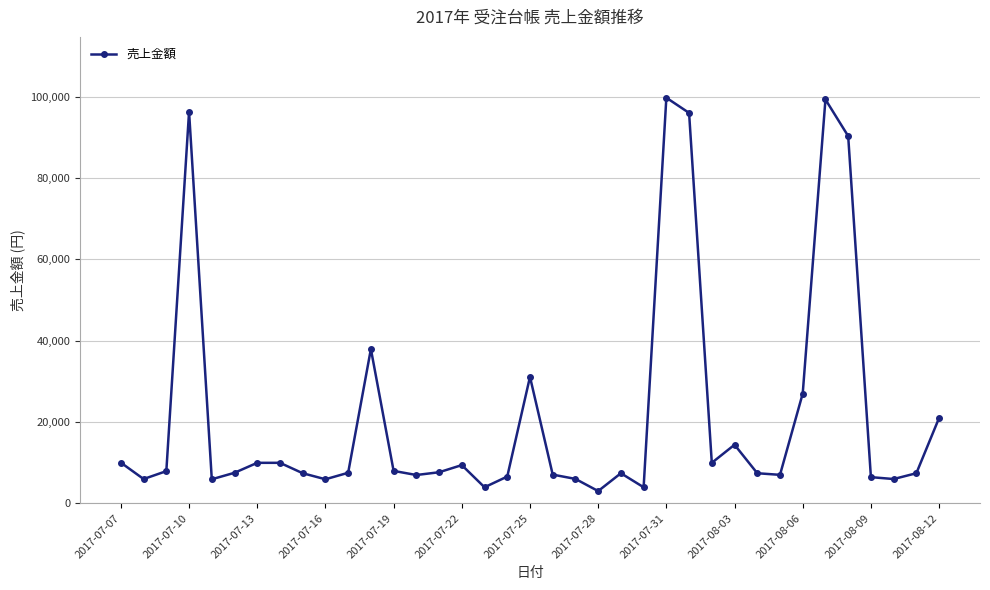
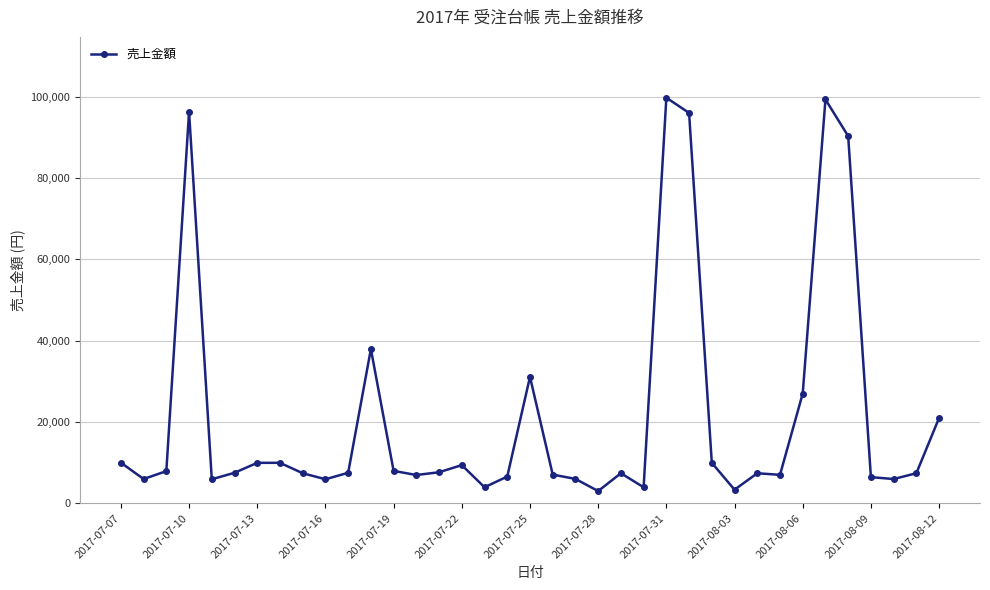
  {
    "2017-07-07": "10,000",
    "2017-07-10": "96,000",
    "2017-07-13": "10,000",
    "2017-07-16": "6,000",
    "2017-07-19": "8,000",
    "2017-07-22": "9,000",
    "2017-07-25": "31,000",
    "2017-07-28": "3,000",
    "2017-07-31": "100,000",
-   "2017-08-03": "14,000",
+   "2017-08-03": "3,000",
    "2017-08-06": "27,000",
    "2017-08-09": "6,000",
    "2017-08-12": "21,000"
  }
